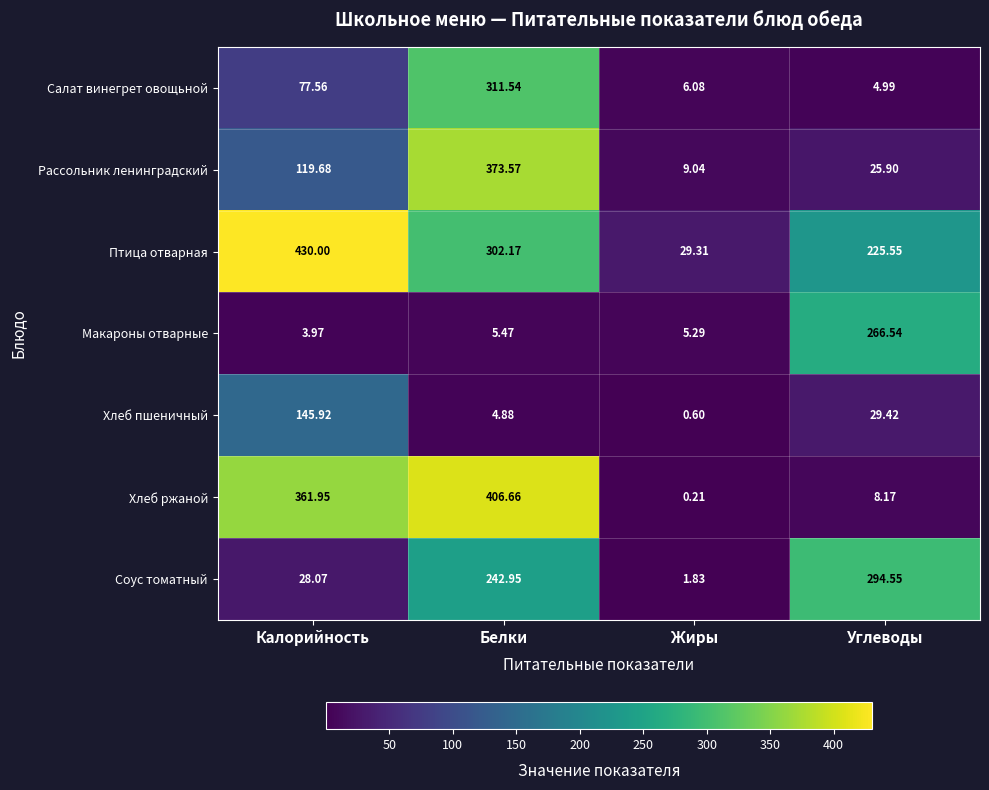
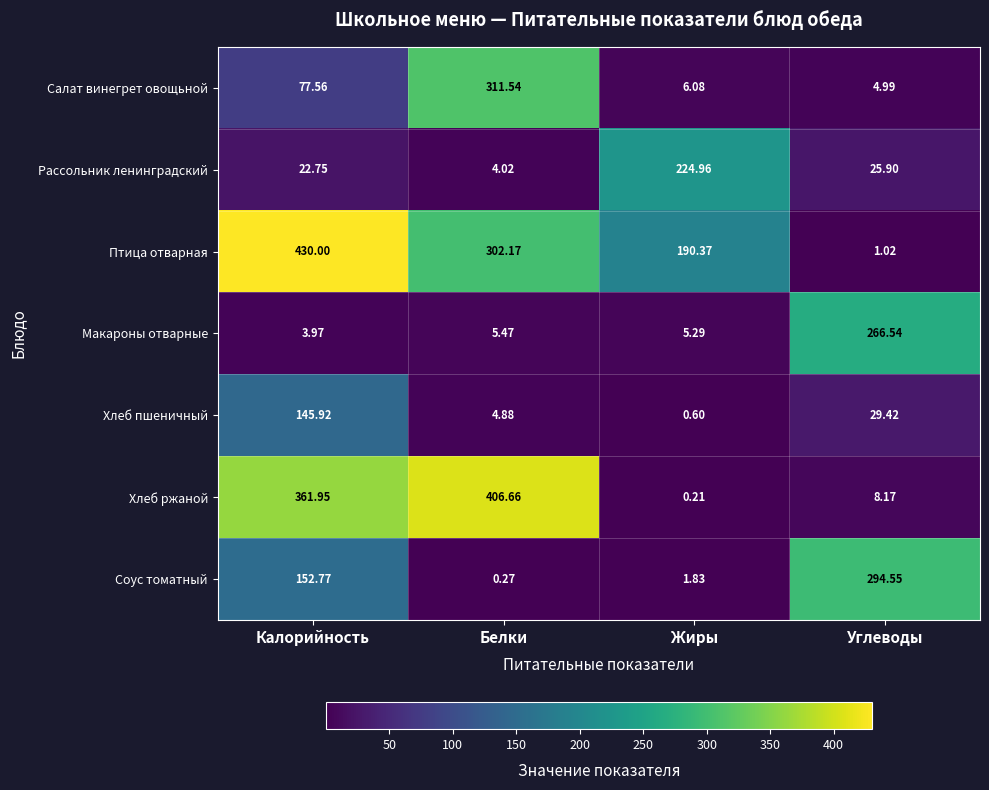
  {
    "Салат винегрет овощьной": {
      "Калорийность": 77.56,
      "Белки": 311.54,
      "Жиры": 6.08,
      "Углеводы": 4.99
    },
    "Рассольник ленинградский": {
-     "Калорийность": 119.68,
-     "Белки": 373.57,
-     "Жиры": 9.04,
+     "Калорийность": 22.75,
+     "Белки": 4.02,
+     "Жиры": 224.96,
      "Углеводы": 25.90
    },
    "Птица отварная": {
      "Калорийность": 430.00,
      "Белки": 302.17,
-     "Жиры": 29.31,
-     "Углеводы": 225.55
+     "Жиры": 190.37,
+     "Углеводы": 1.02
    },
    "Макароны отварные": {
      "Калорийность": 3.97,
      "Белки": 5.47,
      "Жиры": 5.29,
      "Углеводы": 266.54
    },
    "Хлеб пшеничный": {
      "Калорийность": 145.92,
      "Белки": 4.88,
      "Жиры": 0.60,
      "Углеводы": 29.42
    },
    "Хлеб ржаной": {
      "Калорийность": 361.95,
      "Белки": 406.66,
      "Жиры": 0.21,
      "Углеводы": 8.17
    },
    "Соус томатный": {
-     "Калорийность": 28.07,
-     "Белки": 242.95,
+     "Калорийность": 152.77,
+     "Белки": 0.27,
      "Жиры": 1.83,
      "Углеводы": 294.55
    }
  }
